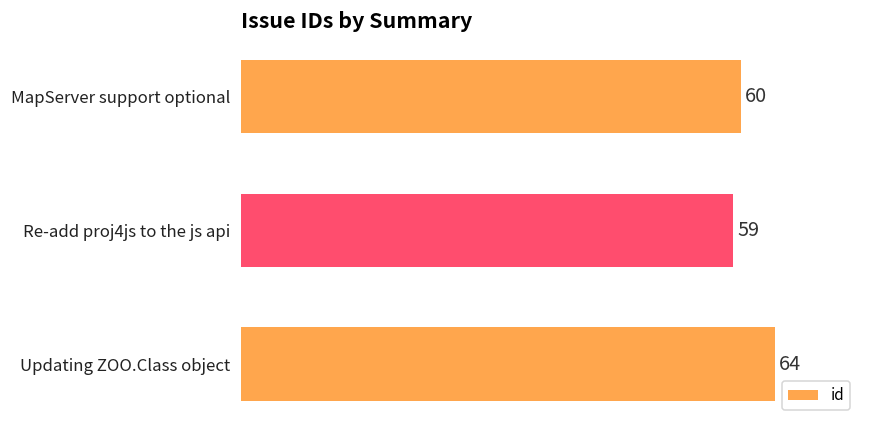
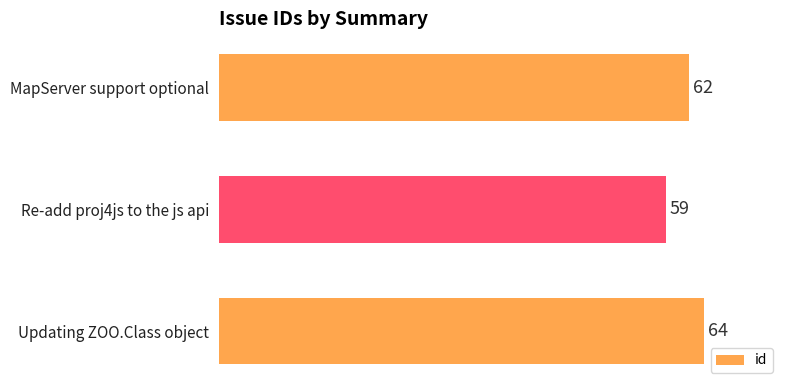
  {
-   "MapServer support optional": 60,
+   "MapServer support optional": 62,
    "Re-add proj4js to the js api": 59,
    "Updating ZOO.Class object": 64
  }
